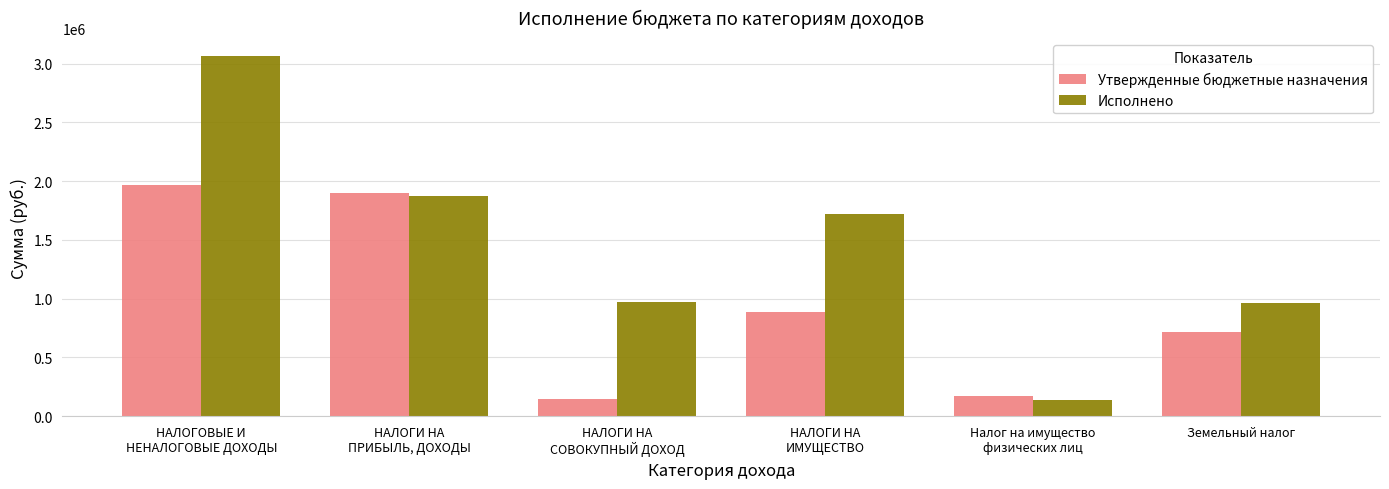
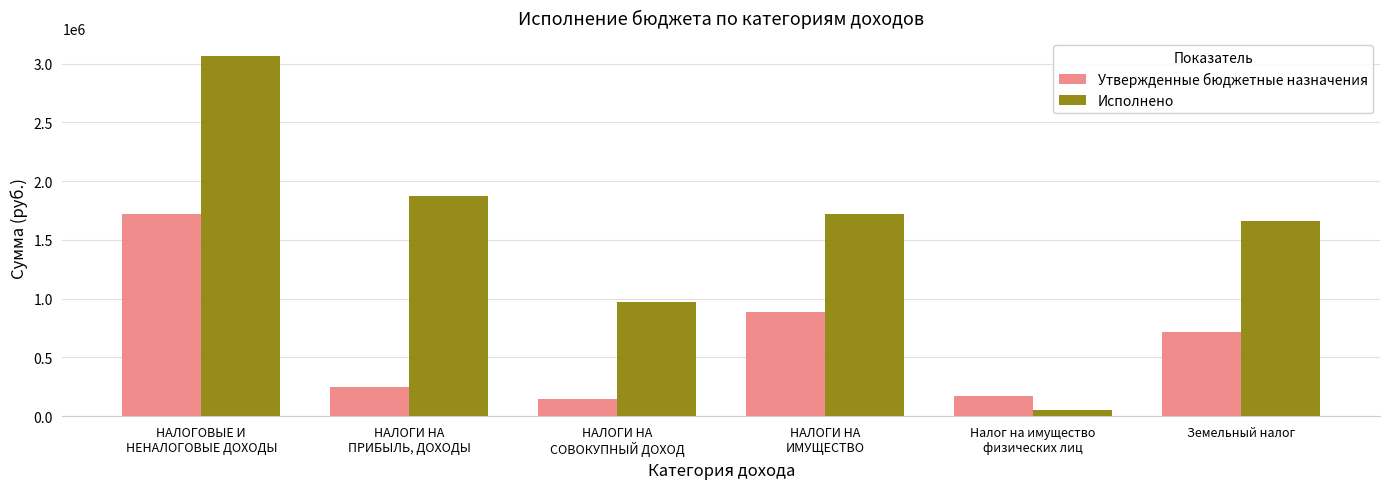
  {
    "Утвержденные бюджетные назначения": {
-     "НАЛОГОВЫЕ И НЕНАЛОГОВЫЕ ДОХОДЫ": 1970000,
-     "НАЛОГИ НА ПРИБЫЛЬ, ДОХОДЫ": 1900000,
+     "НАЛОГОВЫЕ И НЕНАЛОГОВЫЕ ДОХОДЫ": 1720000,
+     "НАЛОГИ НА ПРИБЫЛЬ, ДОХОДЫ": 250000,
      "НАЛОГИ НА СОВОКУПНЫЙ ДОХОД": 150000,
      "НАЛОГИ НА ИМУЩЕСТВО": 890000,
      "Налог на имущество физических лиц": 170000,
      "Земельный налог": 720000
    },
    "Исполнено": {
      "НАЛОГОВЫЕ И НЕНАЛОГОВЫЕ ДОХОДЫ": 3060000,
      "НАЛОГИ НА ПРИБЫЛЬ, ДОХОДЫ": 1880000,
      "НАЛОГИ НА СОВОКУПНЫЙ ДОХОД": 970000,
      "НАЛОГИ НА ИМУЩЕСТВО": 1720000,
-     "Налог на имущество физических лиц": 130000,
-     "Земельный налог": 970000
+     "Налог на имущество физических лиц": 50000,
+     "Земельный налог": 1660000
    }
  }
